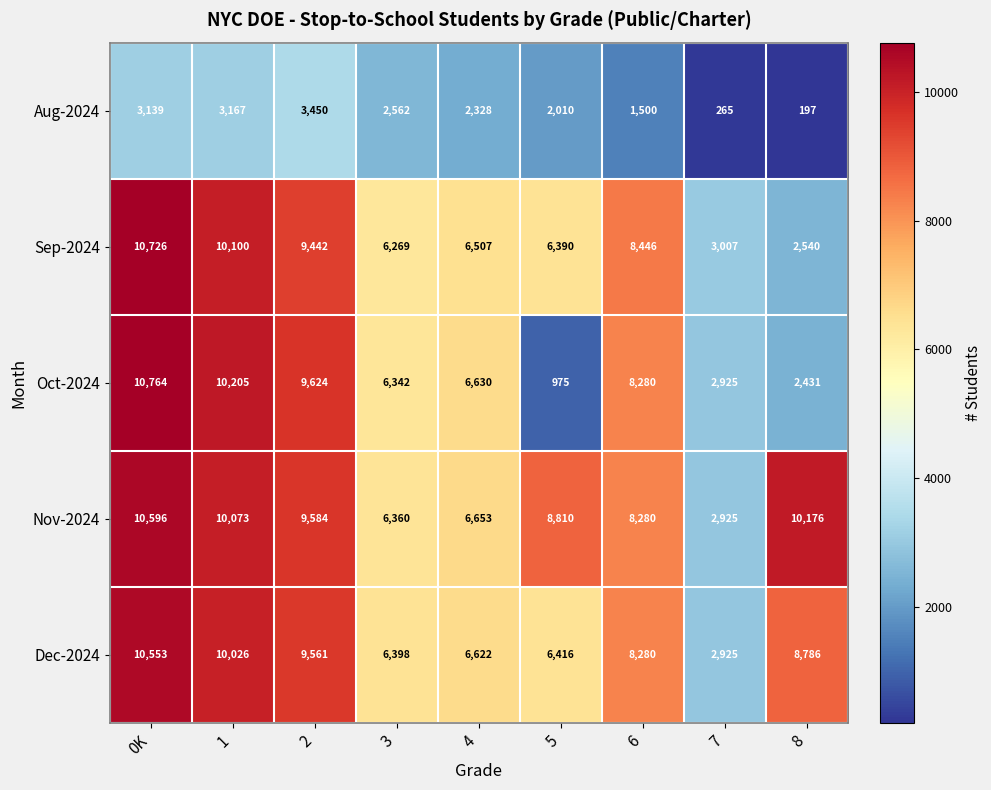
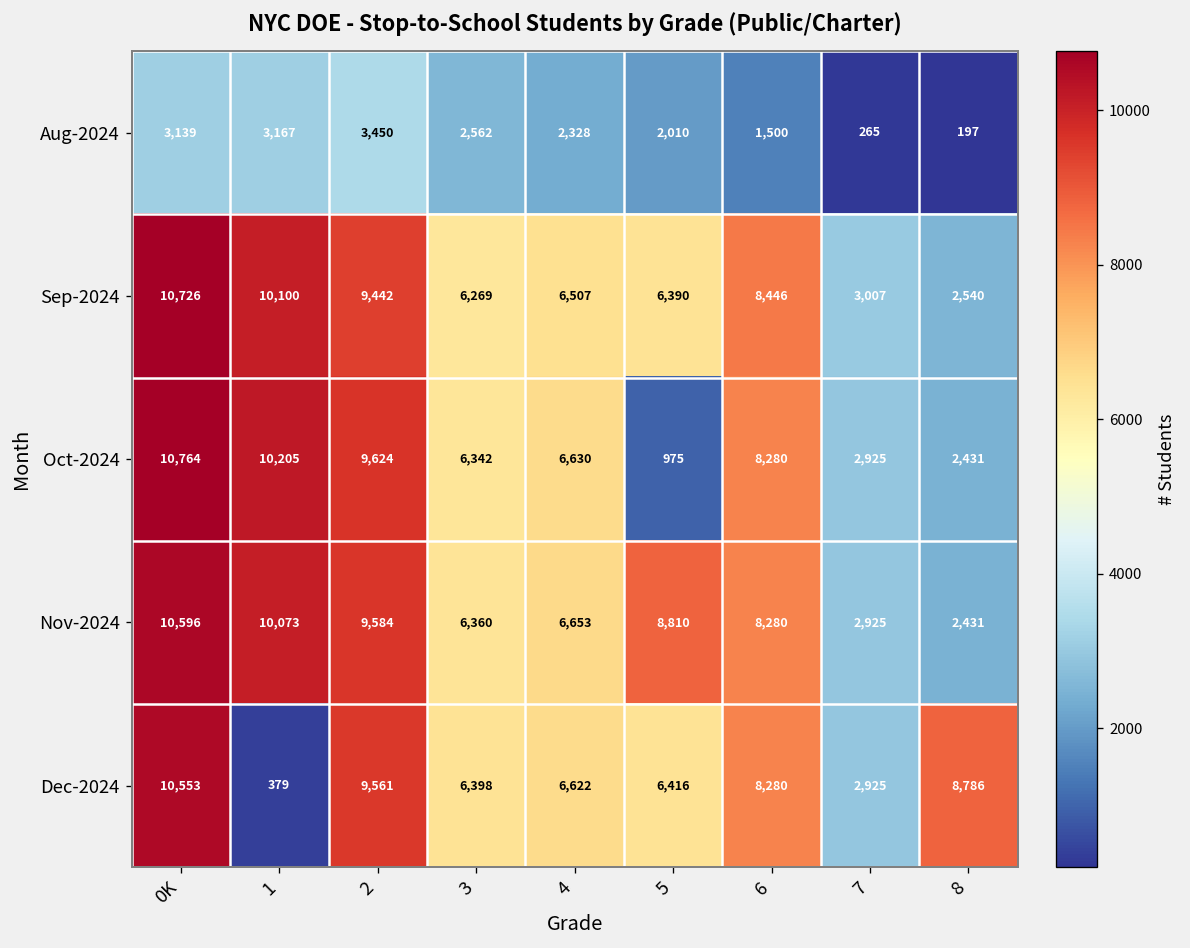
  {
    "Aug-2024": {
      "0K": "3,139",
      "1": "3,167",
      "2": "3,450",
      "3": "2,562",
      "4": "2,328",
      "5": "2,010",
      "6": "1,500",
      "7": "265",
      "8": "197"
    },
    "Sep-2024": {
      "0K": "10,726",
      "1": "10,100",
      "2": "9,442",
      "3": "6,269",
      "4": "6,507",
      "5": "6,390",
      "6": "8,446",
      "7": "3,007",
      "8": "2,540"
    },
    "Oct-2024": {
      "0K": "10,764",
      "1": "10,205",
      "2": "9,624",
      "3": "6,342",
      "4": "6,630",
      "5": "975",
      "6": "8,280",
      "7": "2,925",
      "8": "2,431"
    },
    "Nov-2024": {
      "0K": "10,596",
      "1": "10,073",
      "2": "9,584",
      "3": "6,360",
      "4": "6,653",
      "5": "8,810",
      "6": "8,280",
      "7": "2,925",
-     "8": "10,176"
+     "8": "2,431"
    },
    "Dec-2024": {
      "0K": "10,553",
-     "1": "10,026",
+     "1": "379",
      "2": "9,561",
      "3": "6,398",
      "4": "6,622",
      "5": "6,416",
      "6": "8,280",
      "7": "2,925",
      "8": "8,786"
    }
  }
